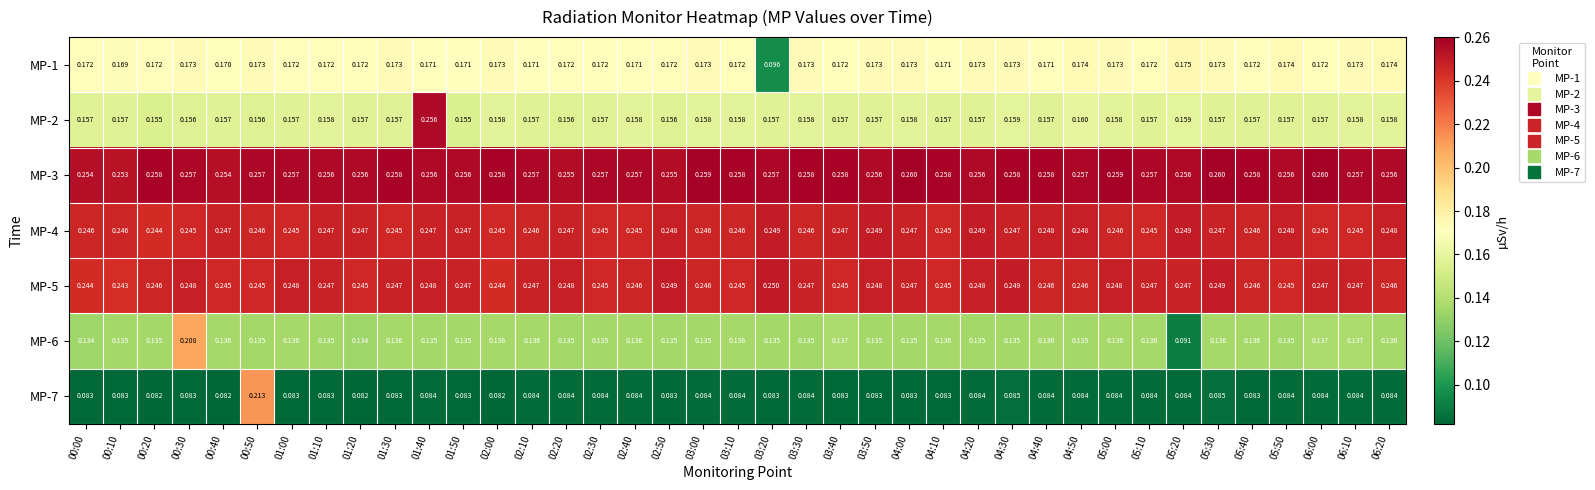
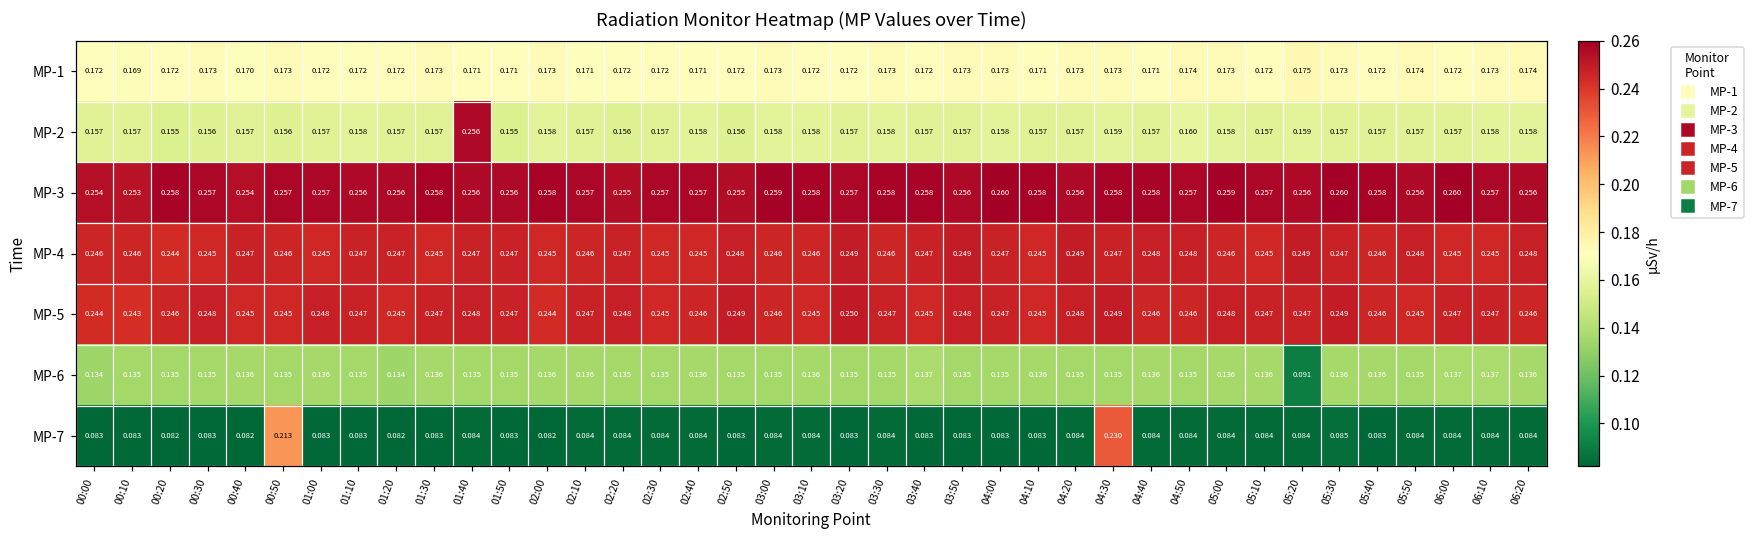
  {
    "MP-1": {
      "00:00": 0.172,
      "00:10": 0.169,
      "00:20": 0.172,
      "00:30": 0.173,
      "00:40": 0.170,
      "00:50": 0.173,
      "01:00": 0.172,
      "01:10": 0.172,
      "01:20": 0.172,
      "01:30": 0.173,
      "01:40": 0.171,
      "01:50": 0.171,
      "02:00": 0.173,
      "02:10": 0.171,
      "02:20": 0.172,
      "02:30": 0.172,
      "02:40": 0.171,
      "02:50": 0.172,
      "03:00": 0.173,
      "03:10": 0.172,
-     "03:20": 0.096,
+     "03:20": 0.172,
      "03:30": 0.173,
      "03:40": 0.172,
      "03:50": 0.173,
      "04:00": 0.173,
      "04:10": 0.171,
      "04:20": 0.173,
      "04:30": 0.173,
      "04:40": 0.171,
      "04:50": 0.174,
      "05:00": 0.173,
      "05:10": 0.172,
      "05:20": 0.175,
      "05:30": 0.173,
      "05:40": 0.172,
      "05:50": 0.174,
      "06:00": 0.172,
      "06:10": 0.173,
      "06:20": 0.174
    },
    "MP-6": {
      "00:00": 0.134,
      "00:10": 0.135,
      "00:20": 0.135,
-     "00:30": 0.208,
+     "00:30": 0.135,
      "00:40": 0.136,
      "00:50": 0.135,
      "01:00": 0.136,
      "01:10": 0.135,
      "01:20": 0.134,
      "01:30": 0.136,
      "01:40": 0.135,
      "01:50": 0.135,
      "02:00": 0.136,
      "02:10": 0.136,
      "02:20": 0.135,
      "02:30": 0.135,
      "02:40": 0.136,
      "02:50": 0.135,
      "03:00": 0.135,
      "03:10": 0.136,
      "03:20": 0.135,
      "03:30": 0.135,
      "03:40": 0.137,
      "03:50": 0.135,
      "04:00": 0.135,
      "04:10": 0.136,
      "04:20": 0.135,
      "04:30": 0.135,
      "04:40": 0.136,
      "04:50": 0.135,
      "05:00": 0.136,
      "05:10": 0.136,
      "05:20": 0.091,
      "05:30": 0.136,
      "05:40": 0.136,
      "05:50": 0.135,
      "06:00": 0.137,
      "06:10": 0.137,
      "06:20": 0.136
    },
    "MP-7": {
      "00:00": 0.083,
      "00:10": 0.083,
      "00:20": 0.082,
      "00:30": 0.083,
      "00:40": 0.082,
      "00:50": 0.213,
      "01:00": 0.083,
      "01:10": 0.083,
      "01:20": 0.082,
      "01:30": 0.083,
      "01:40": 0.084,
      "01:50": 0.083,
      "02:00": 0.082,
      "02:10": 0.084,
      "02:20": 0.084,
      "02:30": 0.084,
      "02:40": 0.084,
      "02:50": 0.083,
      "03:00": 0.084,
      "03:10": 0.084,
      "03:20": 0.083,
      "03:30": 0.084,
      "03:40": 0.083,
      "03:50": 0.083,
      "04:00": 0.083,
      "04:10": 0.083,
      "04:20": 0.084,
-     "04:30": 0.085,
+     "04:30": 0.230,
      "04:40": 0.084,
      "04:50": 0.084,
      "05:00": 0.084,
      "05:10": 0.084,
      "05:20": 0.084,
      "05:30": 0.085,
      "05:40": 0.083,
      "05:50": 0.084,
      "06:00": 0.084,
      "06:10": 0.084,
      "06:20": 0.084
    }
  }
